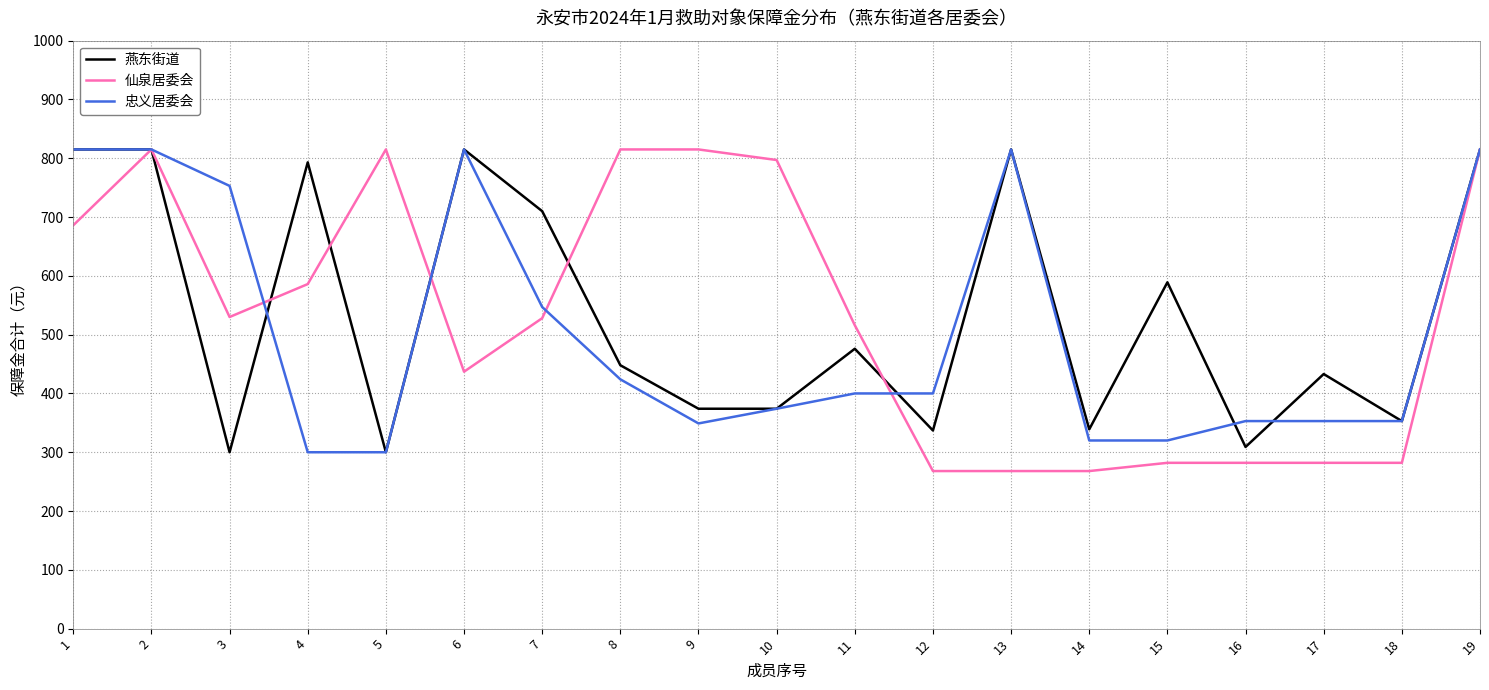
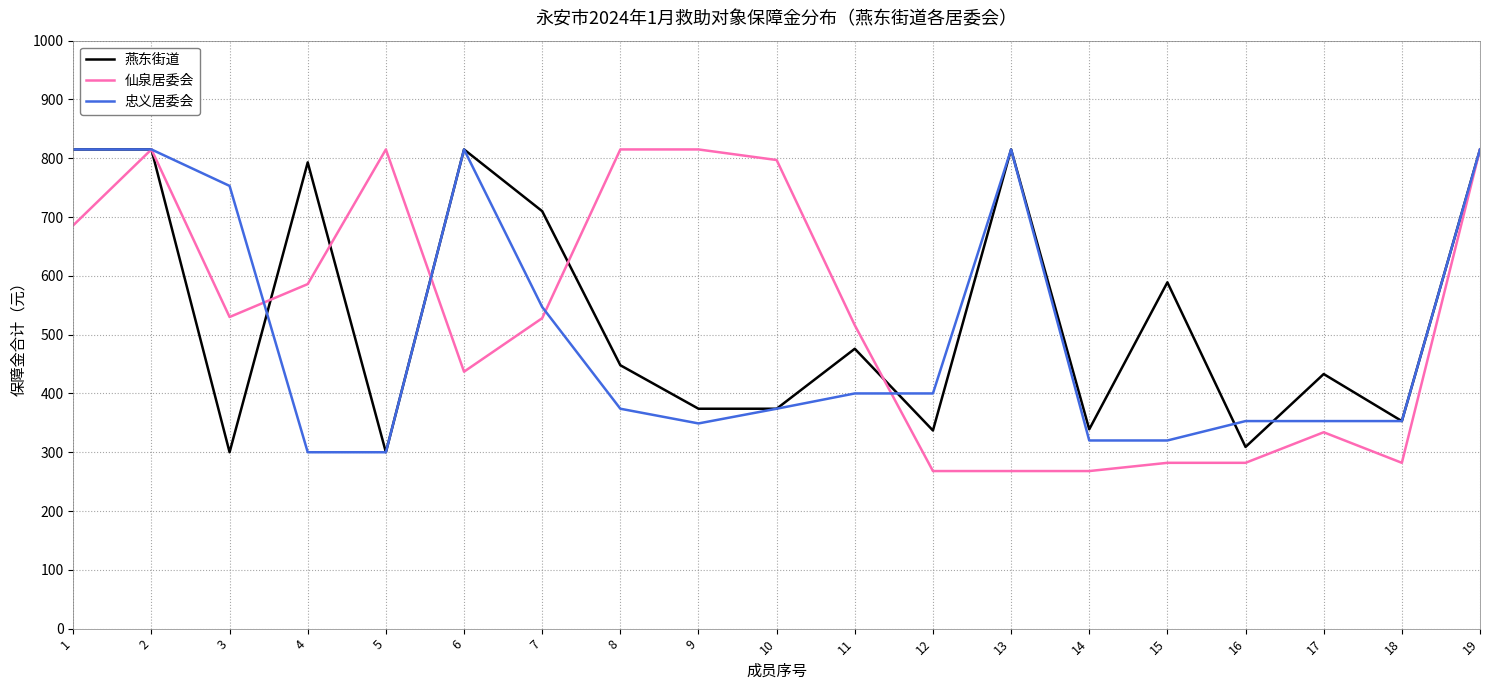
  {
    "燕东街道": {
      "3": 300,
      "4": 790,
      "7": 710,
      "8": 450,
      "9": 370,
      "11": 480,
      "12": 340,
      "14": 340,
      "15": 590,
      "16": 310,
      "17": 430
    },
    "仙泉居委会": {
      "1": 690,
      "3": 530,
      "4": 590,
      "5": 820,
      "6": 440,
      "7": 530,
      "8": 820,
      "9": 820,
      "10": 800,
      "11": 520,
      "12": 270,
      "13": 270,
      "14": 270,
      "15": 280,
      "16": 280,
-     "17": 280,
+     "17": 330,
      "18": 280
    },
    "忠义居委会": {
      "3": 750,
      "4": 300,
      "7": 550,
-     "8": 420,
+     "8": 370,
      "9": 350,
      "11": 400,
      "12": 400,
      "14": 320,
      "15": 320,
      "16": 350,
      "17": 350
    }
  }
